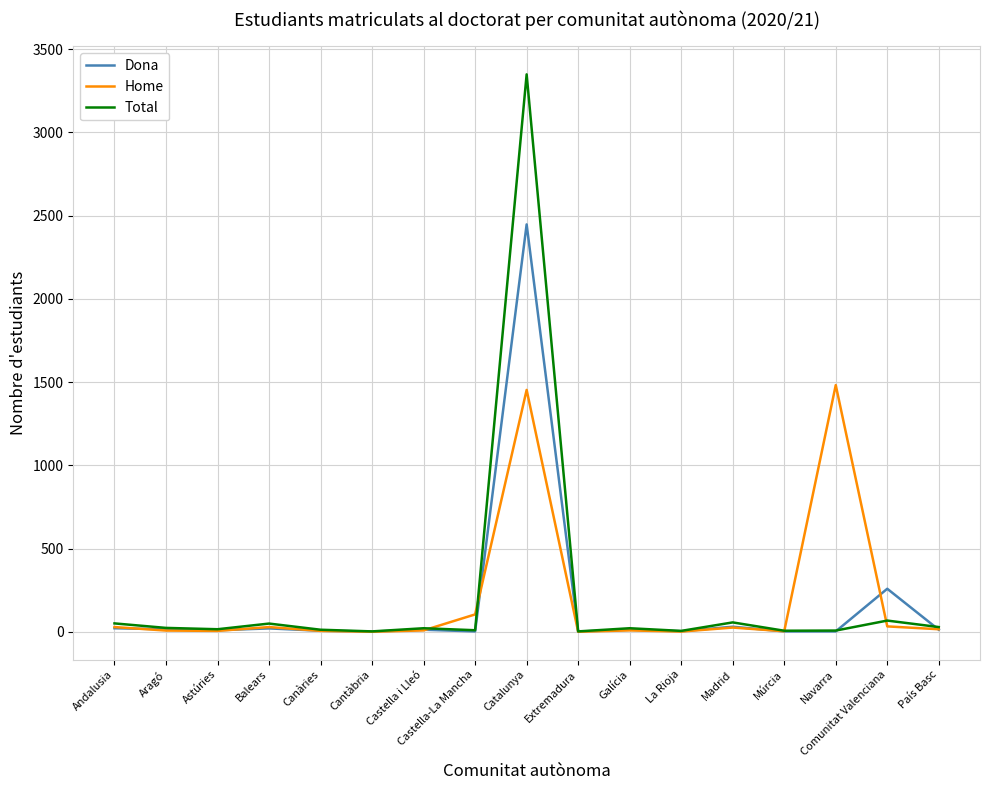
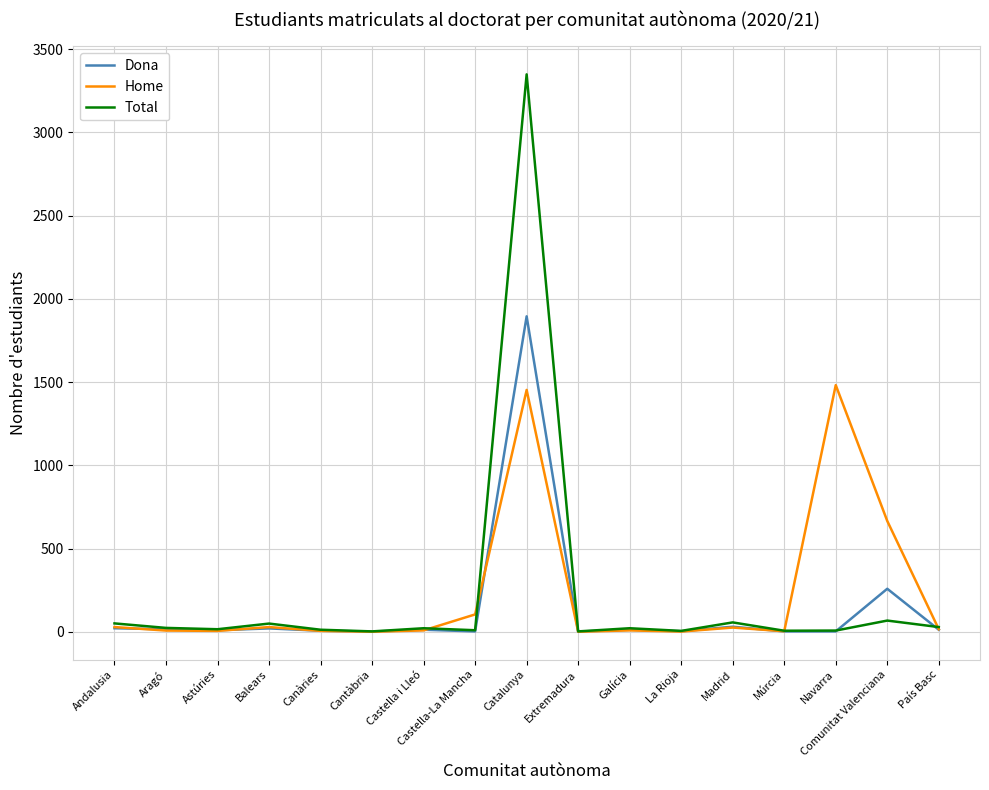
  {
    "Dona": {
-     "Catalunya": 2450,
+     "Catalunya": 1900,
      "Comunitat Valenciana": 260
    },
    "Home": {
      "Castella-La Mancha": 110,
      "Catalunya": 1450,
      "Navarra": 1480,
-     "Comunitat Valenciana": 30
+     "Comunitat Valenciana": 670
    },
    "Total": {
      "Andalusia": 50,
      "Balears": 50,
      "Catalunya": 3350,
      "Madrid": 60,
      "Comunitat Valenciana": 70
    }
  }
